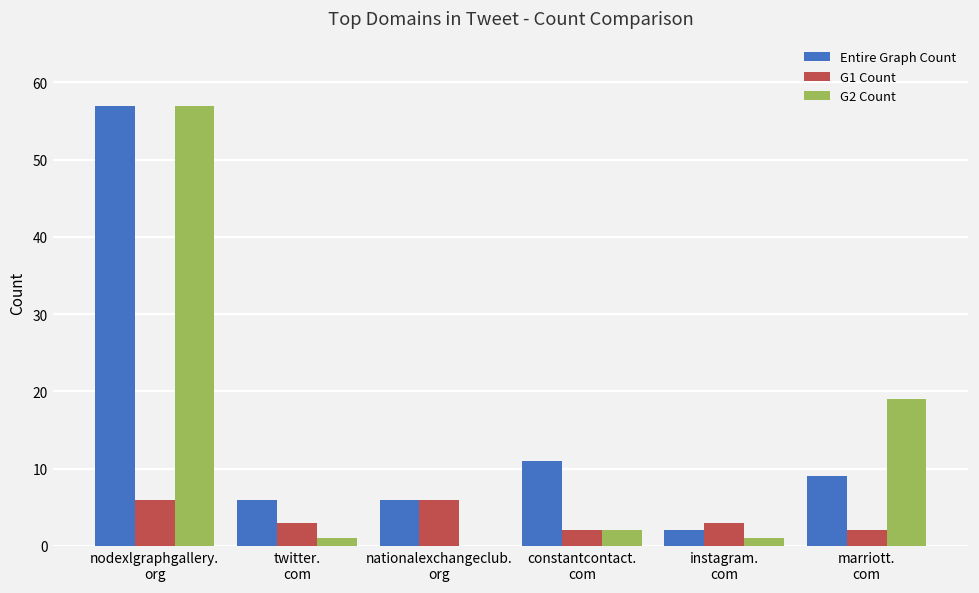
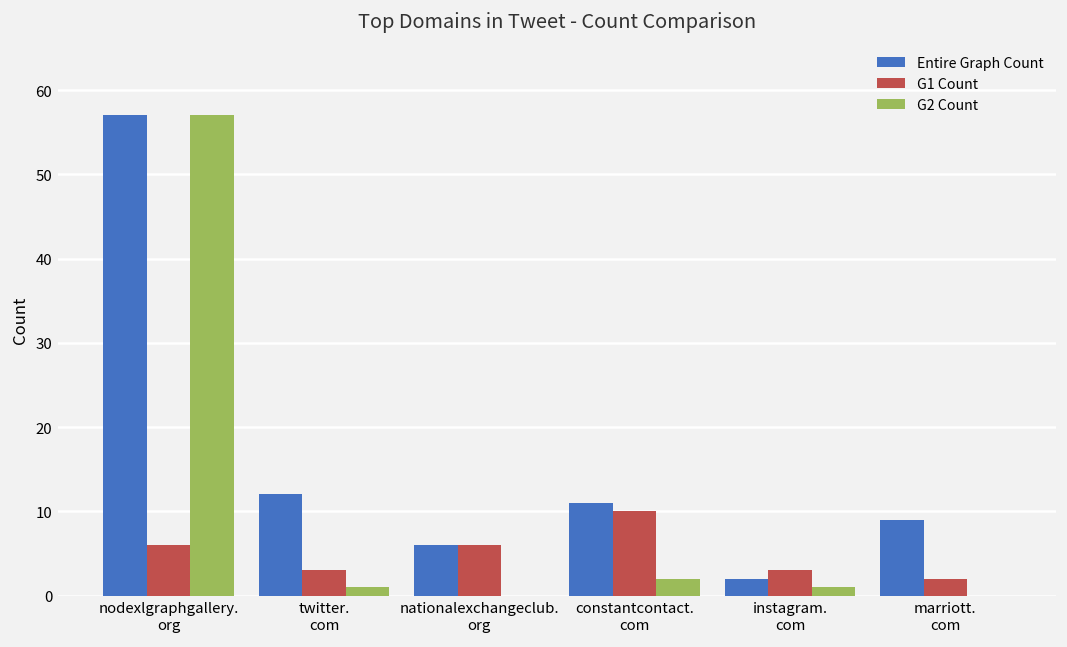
  {
    "Entire Graph Count": {
      "nodexlgraphgallery. org": 57,
-     "twitter. com": 6,
+     "twitter. com": 12,
      "nationalexchangeclub. org": 6,
      "constantcontact. com": 11,
      "instagram. com": 2,
      "marriott. com": 9
    },
    "G1 Count": {
      "nodexlgraphgallery. org": 6,
      "twitter. com": 3,
      "nationalexchangeclub. org": 6,
-     "constantcontact. com": 2,
+     "constantcontact. com": 10,
      "instagram. com": 3,
      "marriott. com": 2
    },
    "G2 Count": {
      "nodexlgraphgallery. org": 57,
      "twitter. com": 1,
      "nationalexchangeclub. org": 0,
      "constantcontact. com": 2,
      "instagram. com": 1,
-     "marriott. com": 19
+     "marriott. com": 0
    }
  }
